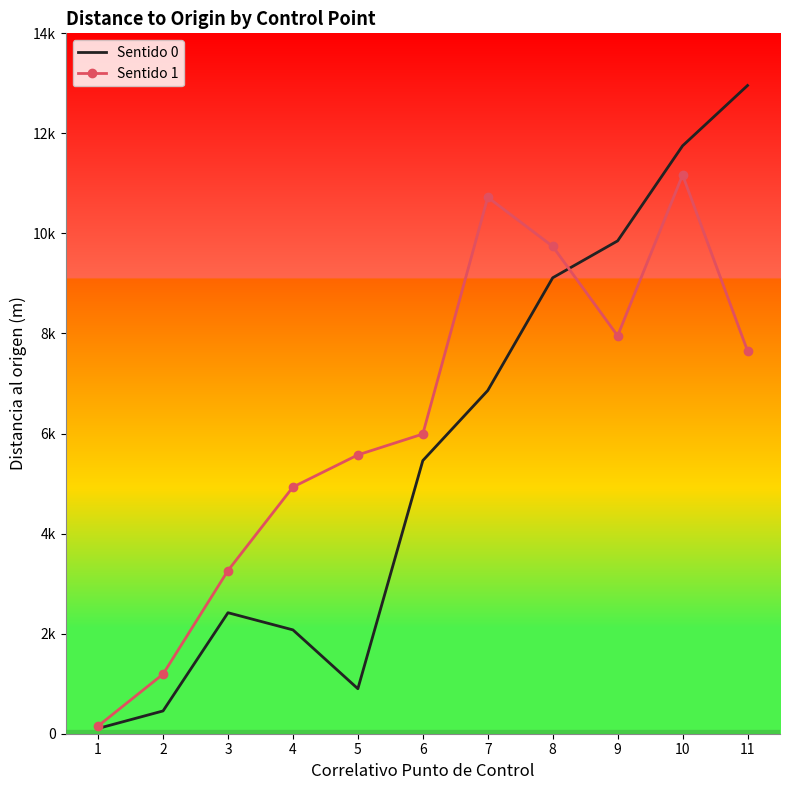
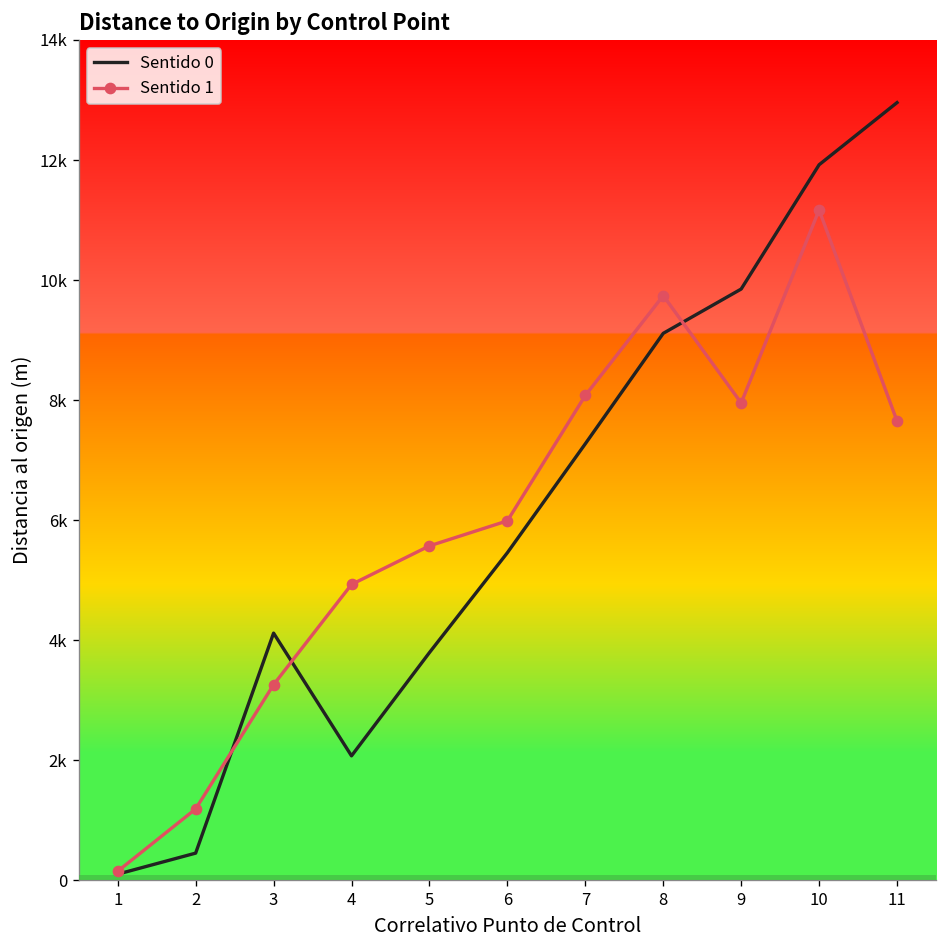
  {
    "Sentido 0": {
      "2": 500,
-     "3": 2400,
+     "3": 4100,
      "4": 2100,
-     "5": 900,
+     "5": 3800,
      "6": 5500,
-     "7": 6900,
+     "7": 7300,
      "8": 9100,
      "9": 9900,
-     "10": 11800,
+     "10": 11900,
      "11": 13000
    },
    "Sentido 1": {
      "2": 1200,
      "3": 3300,
      "4": 4900,
      "5": 5600,
      "6": 6000,
-     "7": 10700,
+     "7": 8100,
      "8": 9700,
      "9": 8000,
      "10": 11200,
      "11": 7700
    }
  }
